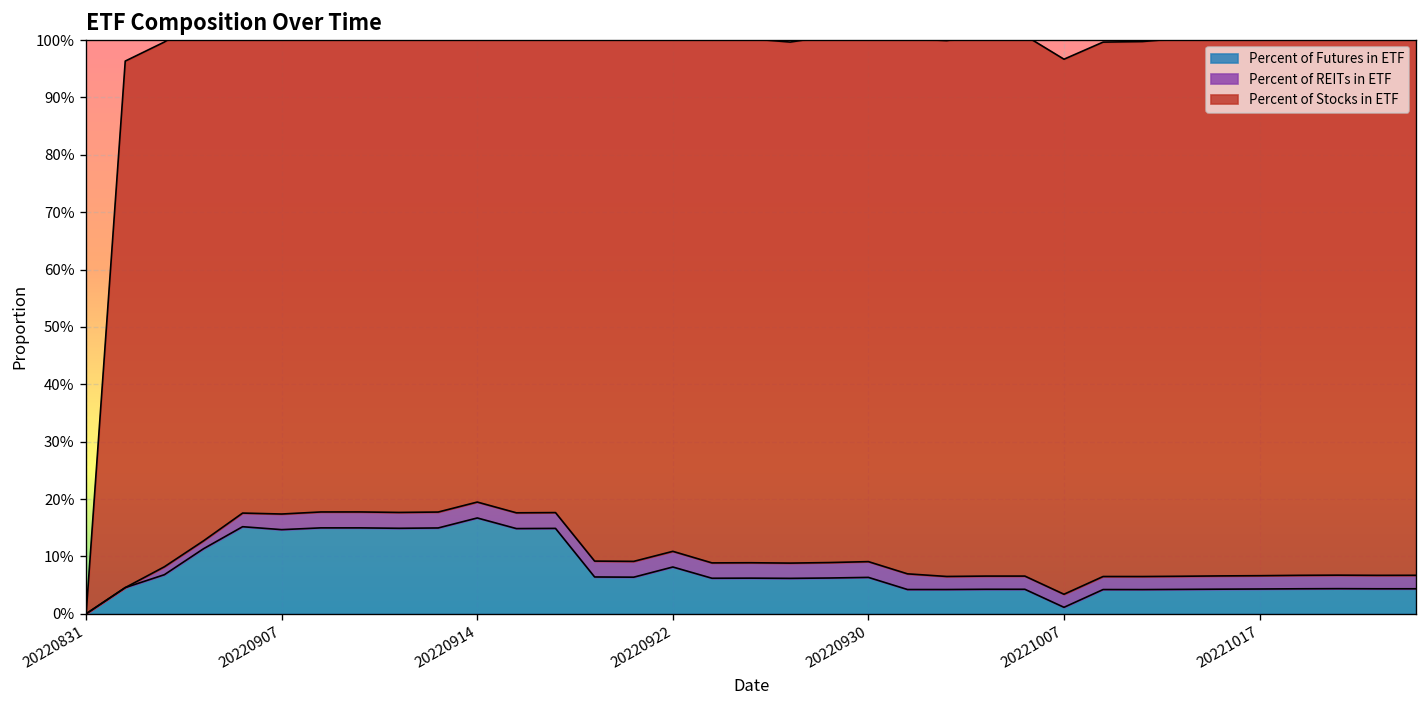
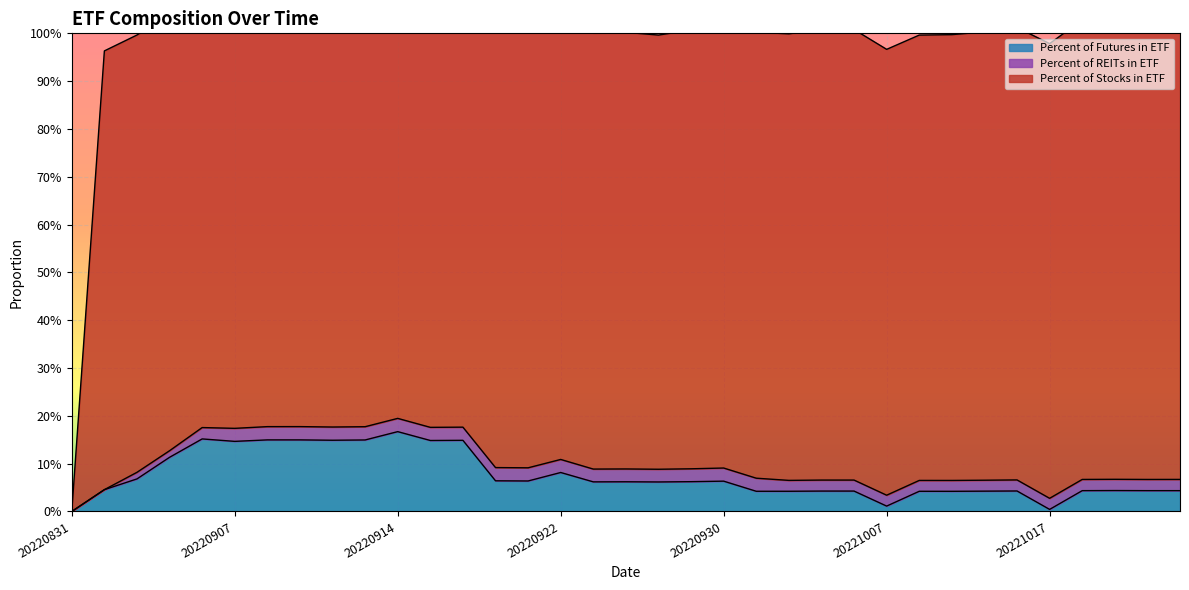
  {
    "Percent of Futures in ETF": {
      "20220907": "15%",
      "20220914": "17%",
      "20220922": "8%",
      "20220930": "6%",
      "20221007": "1%",
-     "20221017": "4%"
+     "20221017": "0%"
    },
    "Percent of REITs in ETF": {
      "20220907": "3%",
      "20220914": "3%",
      "20220922": "3%",
      "20220930": "3%",
      "20221007": "2%",
      "20221017": "2%"
    },
    "Percent of Stocks in ETF": {
      "20221007": "93%"
    }
  }
